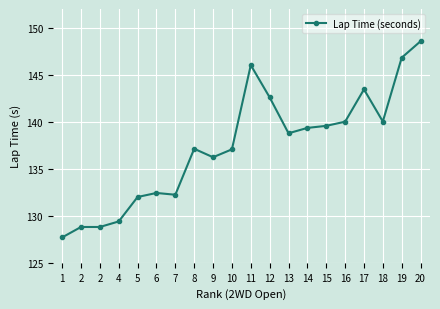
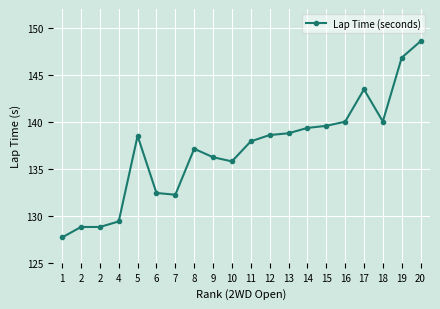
  {
    "1": 128,
    "4": 129,
-   "5": 132,
+   "5": 139,
    "6": 132,
    "7": 132,
    "8": 137,
    "9": 136,
-   "10": 137,
-   "11": 146,
-   "12": 143,
+   "10": 136,
+   "11": 138,
+   "12": 139,
    "13": 139,
    "14": 139,
    "15": 140,
    "16": 140,
    "17": 143,
    "18": 140,
    "19": 147,
    "20": 149
  }
